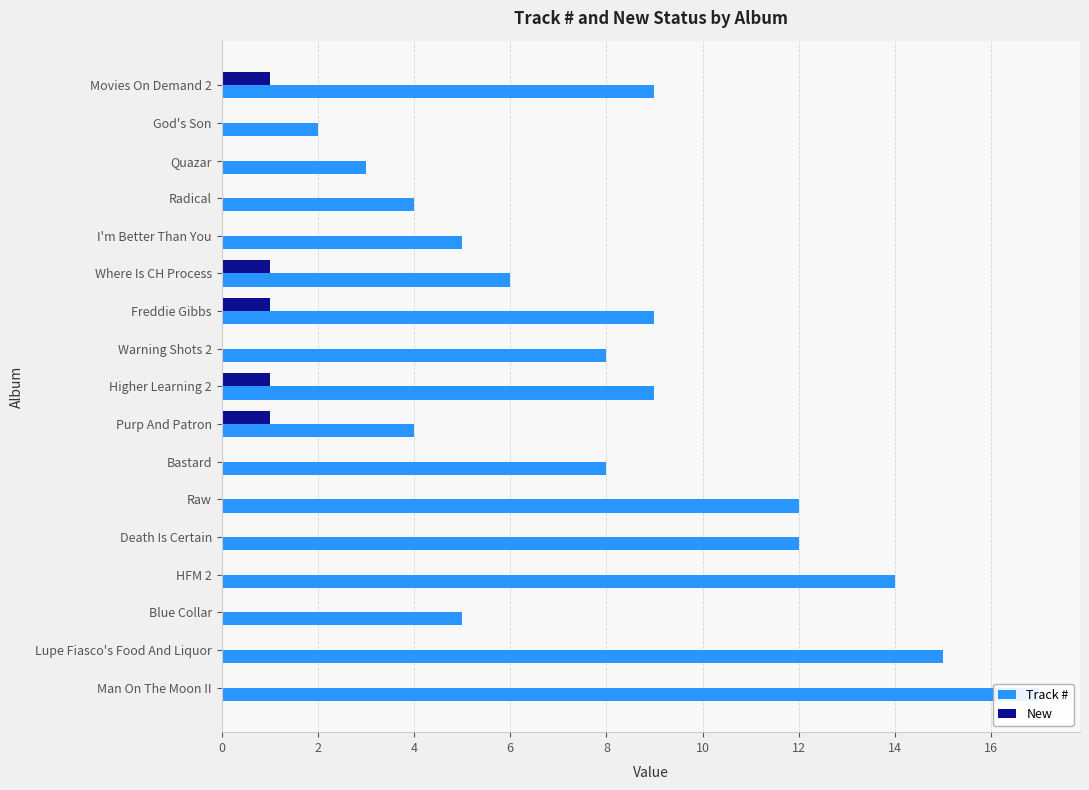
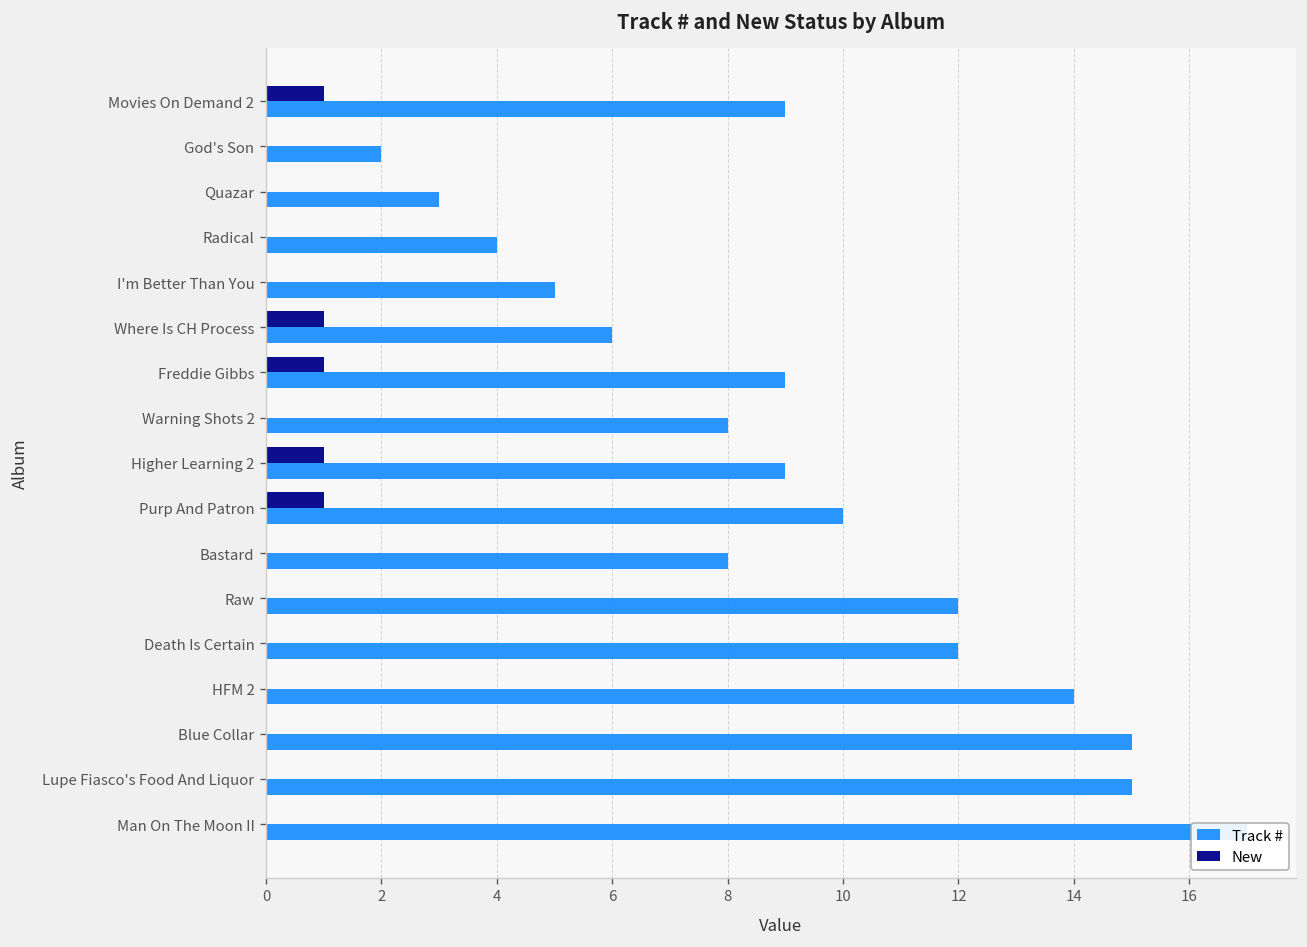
  {
    "Track #": {
      "Movies On Demand 2": 9,
      "God's Son": 2,
      "Quazar": 3,
      "Radical": 4,
      "I'm Better Than You": 5,
      "Where Is CH Process": 6,
      "Freddie Gibbs": 9,
      "Warning Shots 2": 8,
      "Higher Learning 2": 9,
-     "Purp And Patron": 4,
+     "Purp And Patron": 10,
      "Bastard": 8,
      "Raw": 12,
      "Death Is Certain": 12,
      "HFM 2": 14,
-     "Blue Collar": 5,
+     "Blue Collar": 15,
      "Lupe Fiasco's Food And Liquor": 15
    },
    "New": {
      "Movies On Demand 2": 1,
      "God's Son": 0,
      "Quazar": 0,
      "Radical": 0,
      "I'm Better Than You": 0,
      "Where Is CH Process": 1,
      "Freddie Gibbs": 1,
      "Warning Shots 2": 0,
      "Higher Learning 2": 1,
      "Purp And Patron": 1,
      "Bastard": 0,
      "Raw": 0,
      "Death Is Certain": 0,
      "HFM 2": 0,
      "Blue Collar": 0,
      "Lupe Fiasco's Food And Liquor": 0,
      "Man On The Moon II": 0
    }
  }
